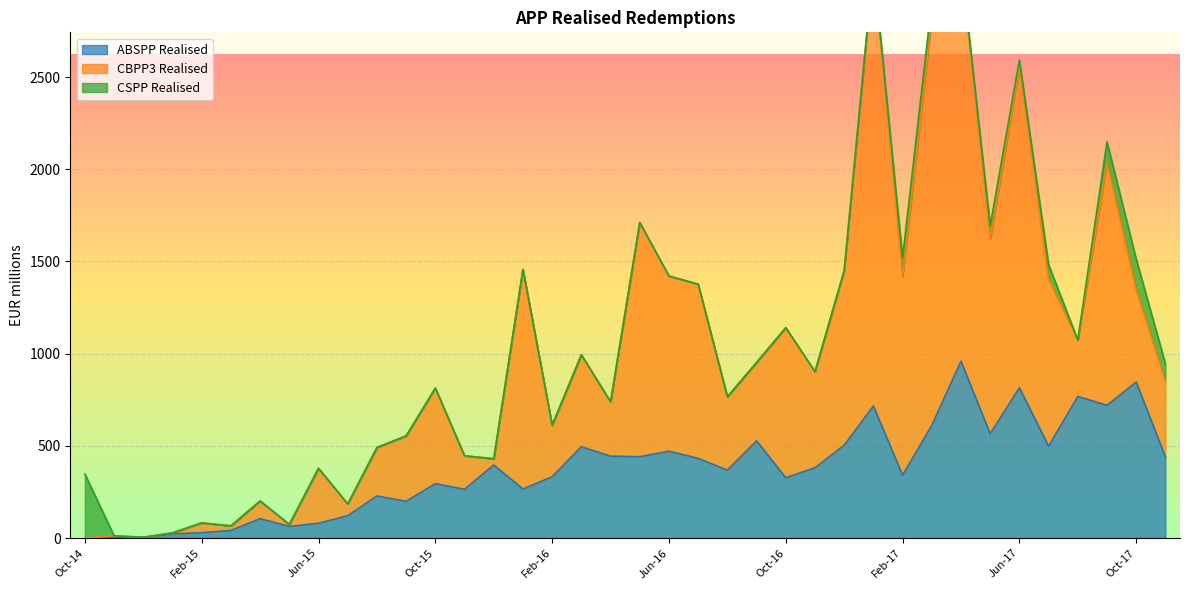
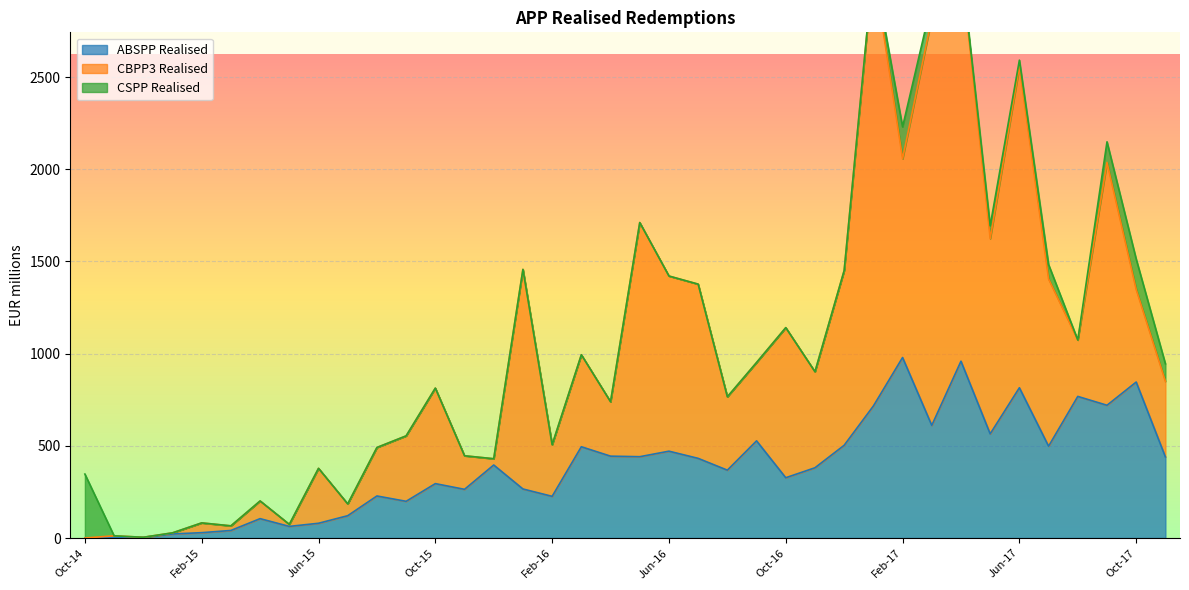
  {
    "ABSPP Realised": {
      "Feb-15": 30,
      "Jun-15": 80,
      "Oct-15": 300,
-     "Feb-16": 330,
+     "Feb-16": 230,
      "Jun-16": 470,
      "Oct-16": 330,
-     "Feb-17": 340,
+     "Feb-17": 980,
      "Jun-17": 820,
      "Oct-17": 850
    },
    "CBPP3 Realised": {
      "Feb-17": 1080,
      "Jun-17": 1740,
      "Oct-17": 500
    },
    "CSPP Realised": {
      "Oct-14": 350,
-     "Feb-17": 100,
+     "Feb-17": 170,
      "Jun-17": 40,
      "Oct-17": 170
    }
  }
